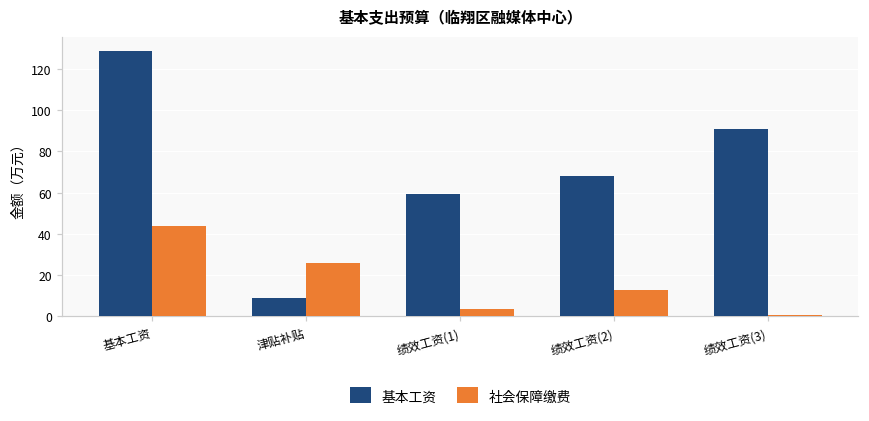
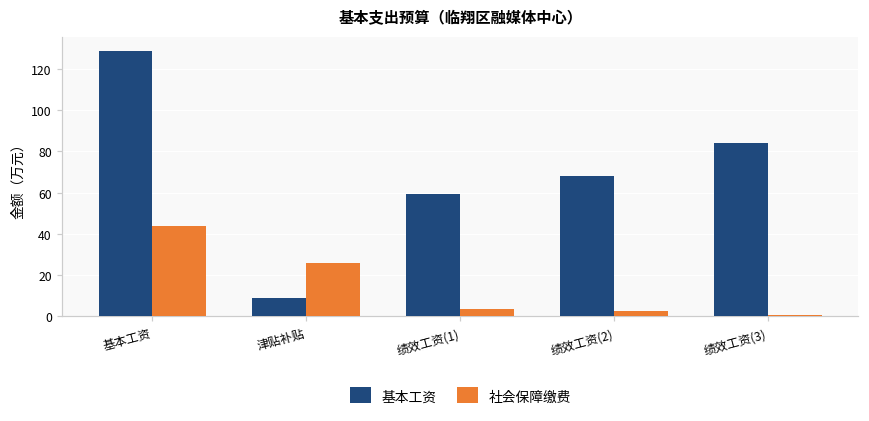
  {
    "基本工资": {
      "基本工资": 129,
      "津贴补贴": 9,
      "绩效工资(1)": 59,
      "绩效工资(2)": 68,
-     "绩效工资(3)": 91
+     "绩效工资(3)": 84
    },
    "社会保障缴费": {
      "基本工资": 44,
      "津贴补贴": 26,
      "绩效工资(1)": 4,
-     "绩效工资(2)": 13
+     "绩效工资(2)": 3
    }
  }
